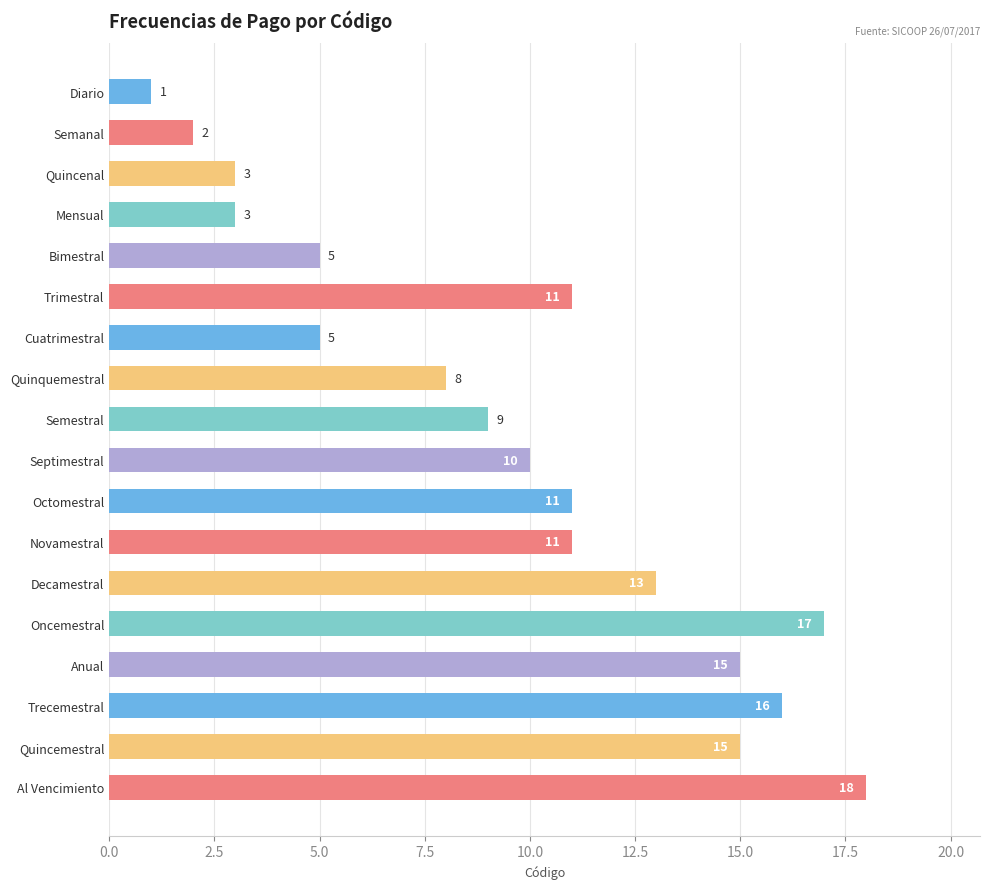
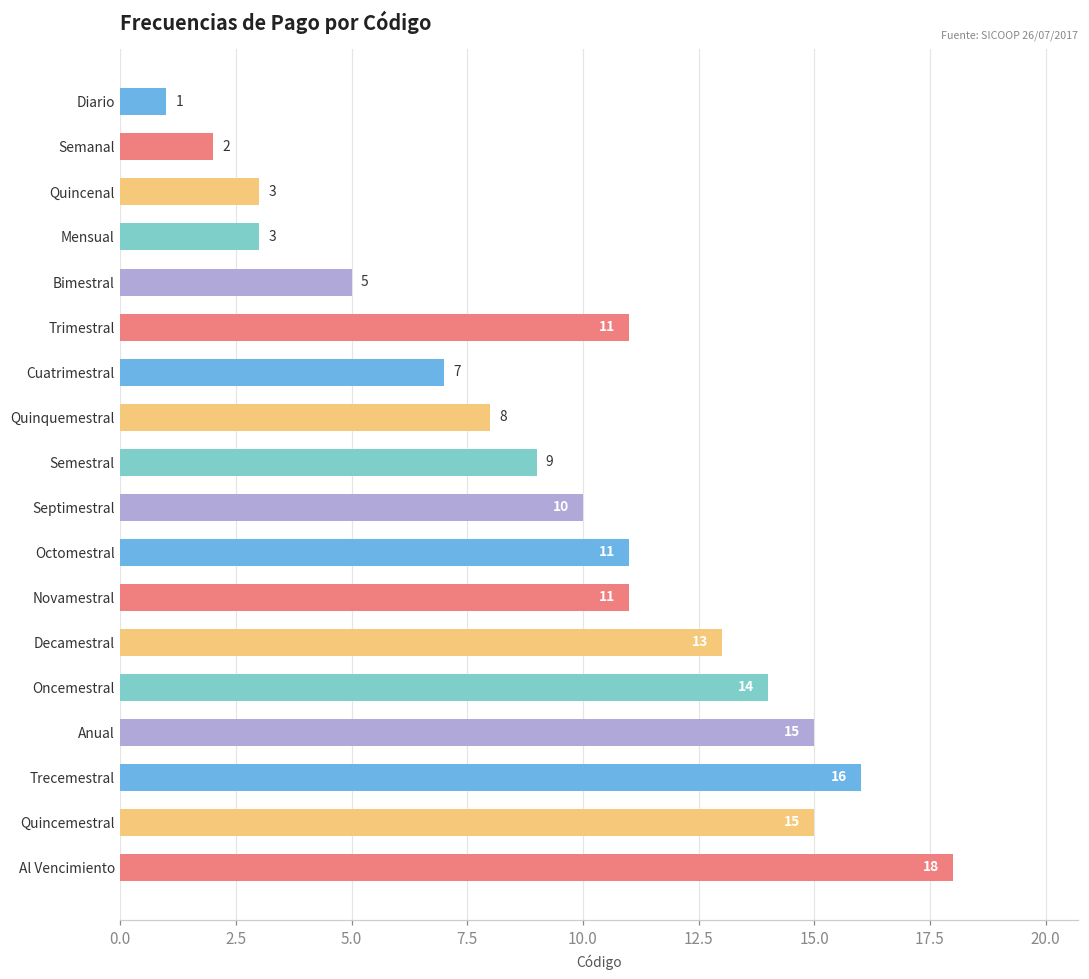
  {
    "Diario": 1,
    "Semanal": 2,
    "Quincenal": 3,
    "Mensual": 3,
    "Bimestral": 5,
    "Trimestral": 11,
-   "Cuatrimestral": 5,
+   "Cuatrimestral": 7,
    "Quinquemestral": 8,
    "Semestral": 9,
    "Septimestral": 10,
    "Octomestral": 11,
    "Novamestral": 11,
    "Decamestral": 13,
-   "Oncemestral": 17,
+   "Oncemestral": 14,
    "Anual": 15,
    "Trecemestral": 16,
    "Quincemestral": 15,
    "Al Vencimiento": 18
  }
